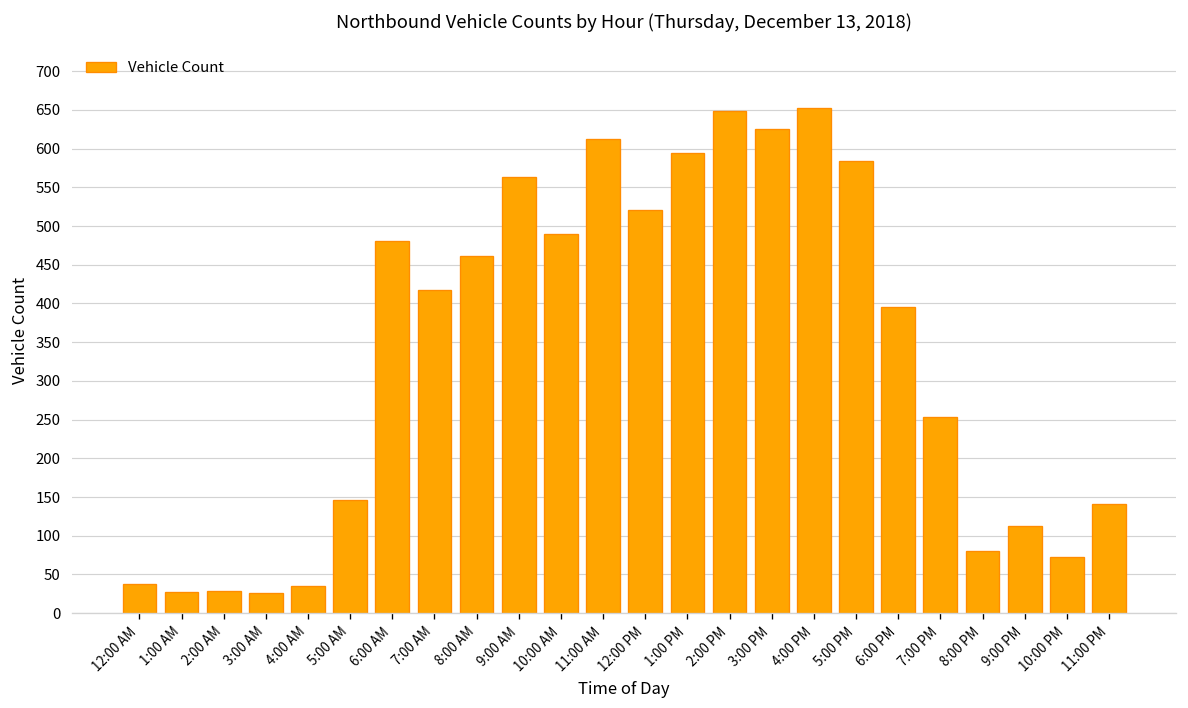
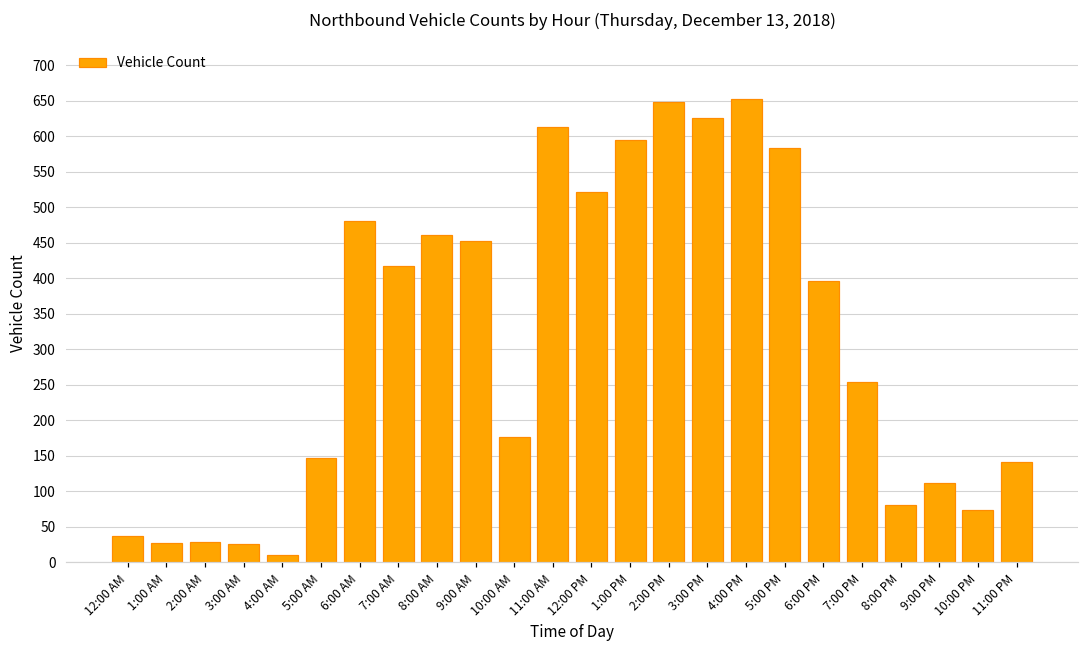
  {
    "12:00 AM": 40,
    "1:00 AM": 30,
    "2:00 AM": 30,
    "3:00 AM": 30,
-   "4:00 AM": 40,
+   "4:00 AM": 10,
    "5:00 AM": 150,
    "6:00 AM": 480,
    "7:00 AM": 420,
    "8:00 AM": 460,
-   "9:00 AM": 560,
-   "10:00 AM": 490,
+   "9:00 AM": 450,
+   "10:00 AM": 180,
    "11:00 AM": 610,
    "12:00 PM": 520,
    "1:00 PM": 600,
    "2:00 PM": 650,
    "3:00 PM": 630,
    "4:00 PM": 650,
    "5:00 PM": 580,
    "6:00 PM": 400,
    "7:00 PM": 250,
    "8:00 PM": 80,
    "9:00 PM": 110,
    "10:00 PM": 70,
    "11:00 PM": 140
  }
